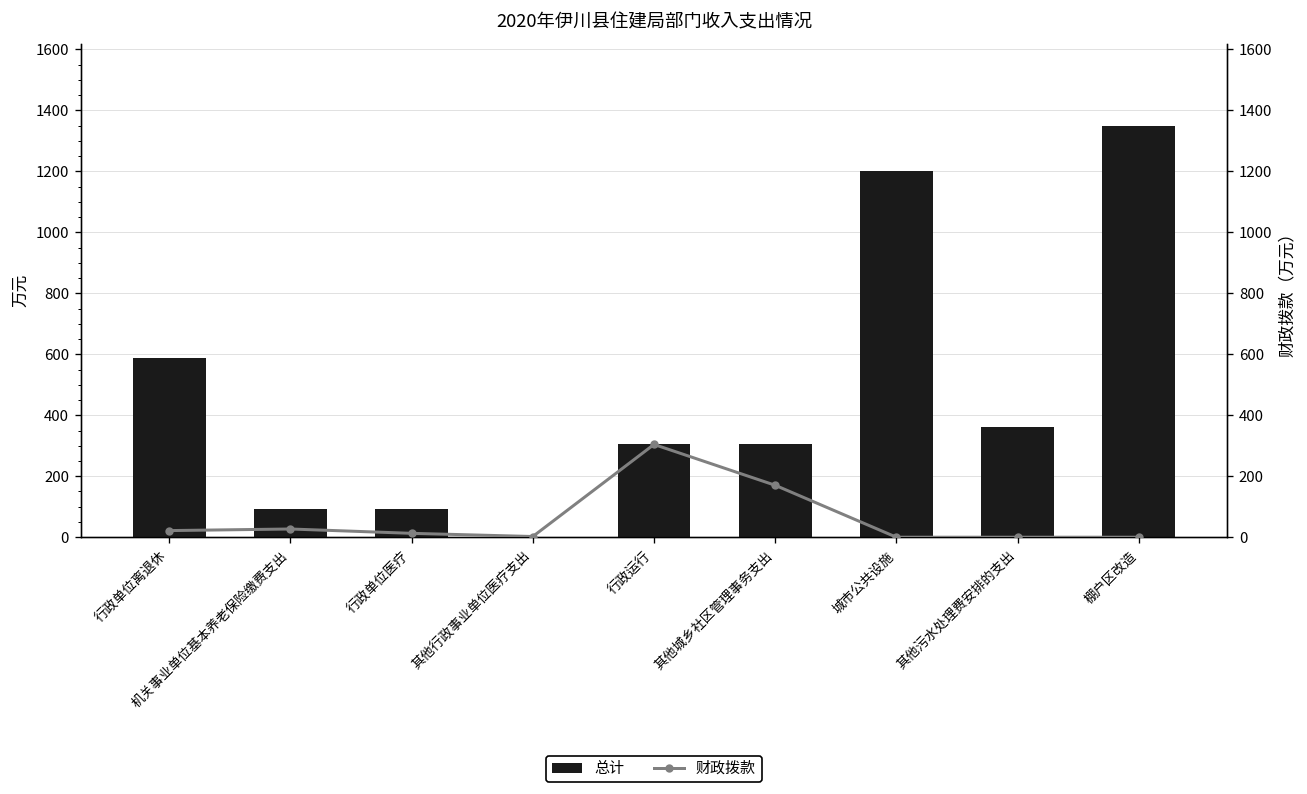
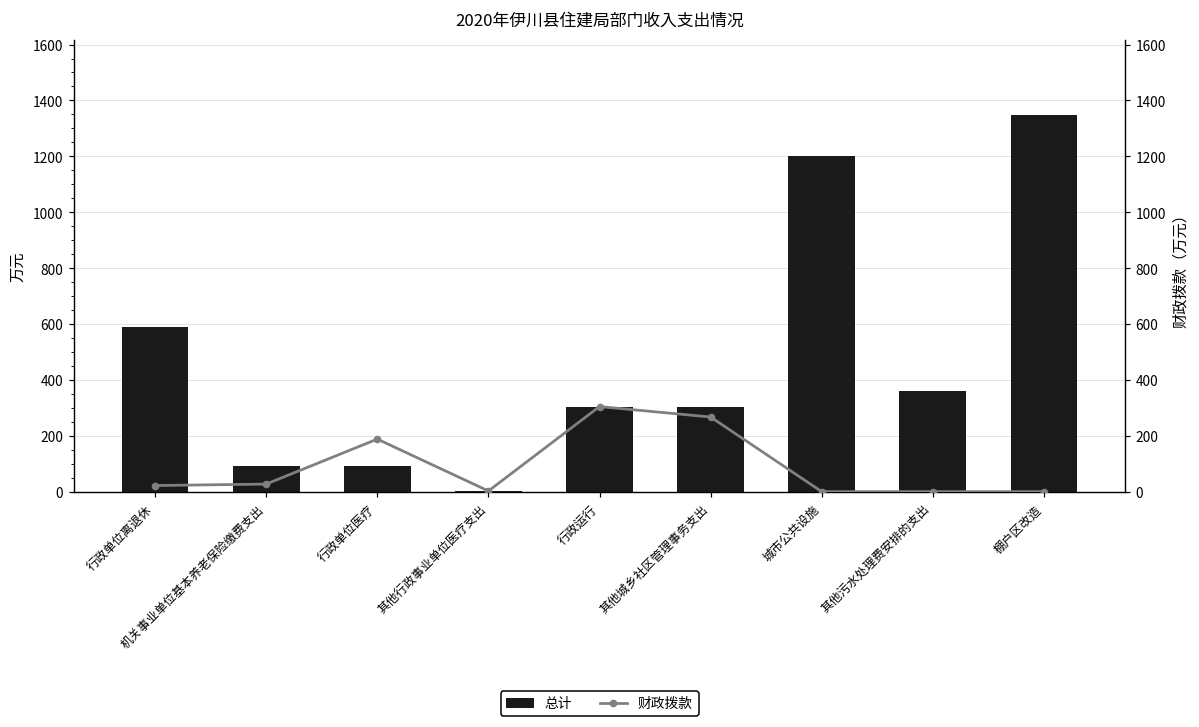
  {
    "总计": {
      "行政单位离退休": 590,
      "机关事业单位基本养老保险缴费支出": 90,
      "行政单位医疗": 90,
      "行政运行": 300,
      "其他城乡社区管理事务支出": 300,
      "城市公共设施": 1200,
      "其他污水处理费安排的支出": 360,
      "棚户区改造": 1350
    },
    "财政拨款": {
      "行政单位离退休": 20,
      "机关事业单位基本养老保险缴费支出": 30,
-     "行政单位医疗": 10,
+     "行政单位医疗": 190,
      "其他行政事业单位医疗支出": 0,
      "行政运行": 300,
-     "其他城乡社区管理事务支出": 170,
+     "其他城乡社区管理事务支出": 270,
      "城市公共设施": 0,
      "其他污水处理费安排的支出": 0,
      "棚户区改造": 0
    }
  }
